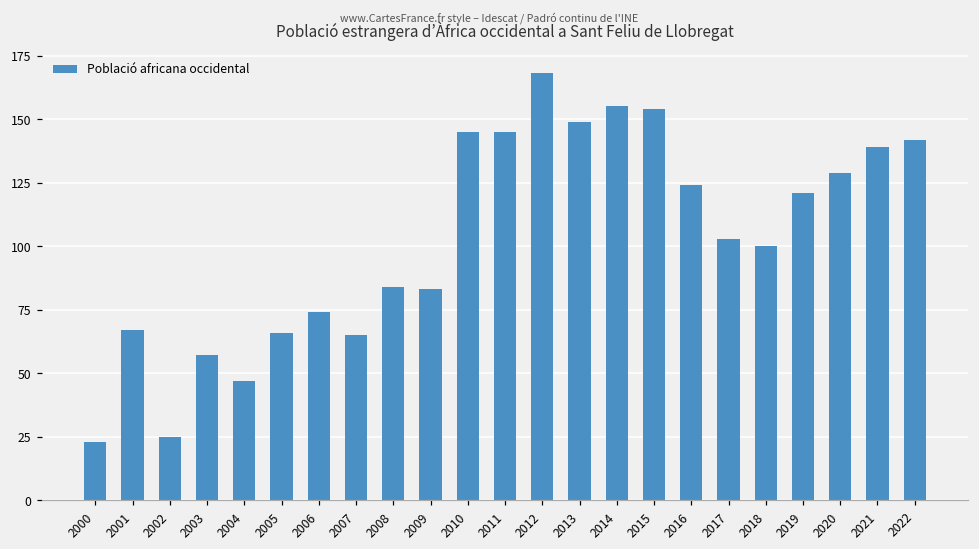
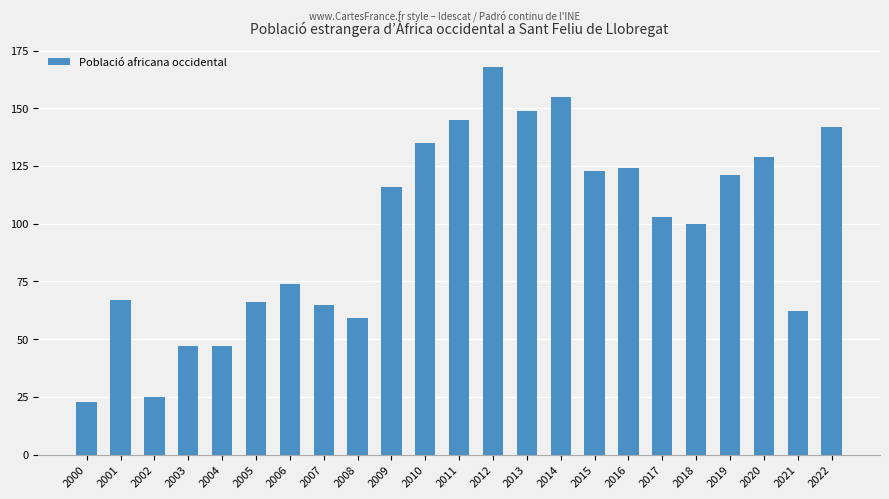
  {
    "2000": 23,
    "2001": 67,
    "2002": 25,
-   "2003": 57,
+   "2003": 47,
    "2004": 47,
    "2005": 66,
    "2006": 74,
    "2007": 65,
-   "2008": 84,
-   "2009": 83,
-   "2010": 145,
+   "2008": 59,
+   "2009": 116,
+   "2010": 135,
    "2011": 145,
    "2012": 168,
    "2013": 149,
    "2014": 155,
-   "2015": 154,
+   "2015": 123,
    "2016": 124,
    "2017": 103,
    "2018": 100,
    "2019": 121,
    "2020": 129,
-   "2021": 139,
+   "2021": 62,
    "2022": 142
  }
